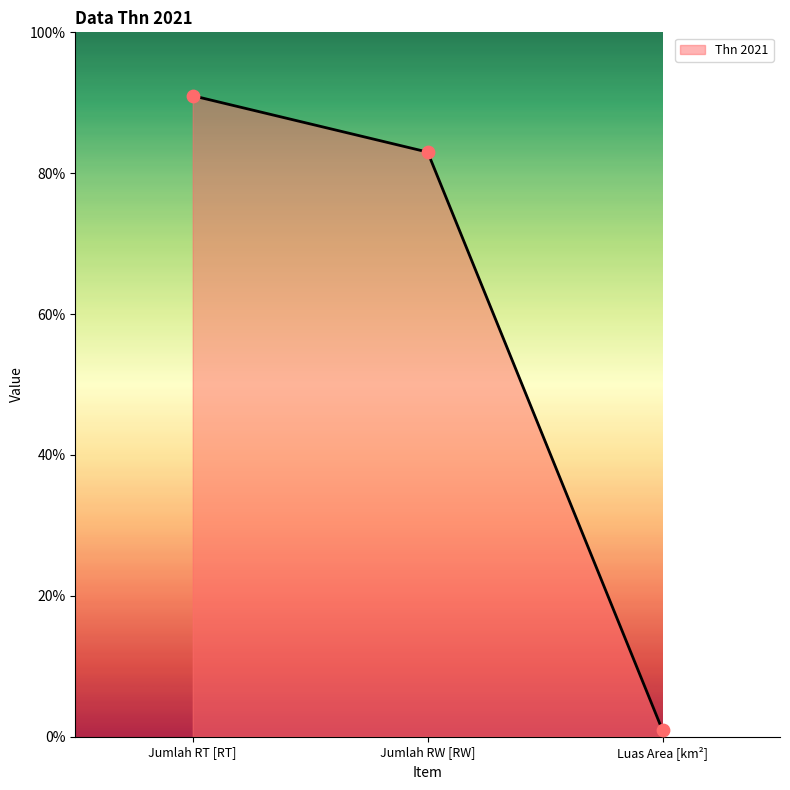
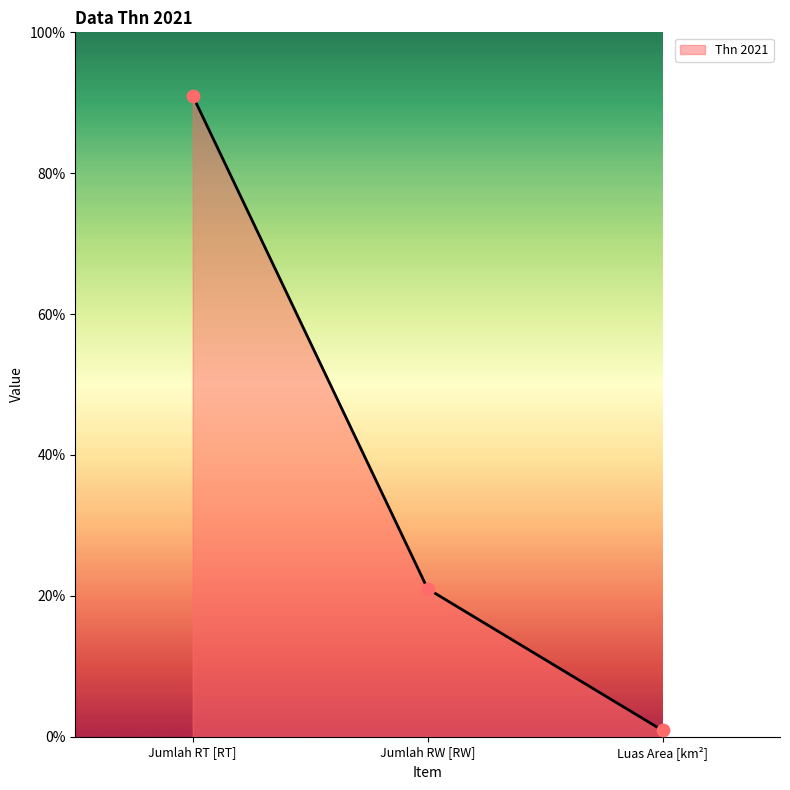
  {
    "Jumlah RT [RT]": "91%",
-   "Jumlah RW [RW]": "83%",
+   "Jumlah RW [RW]": "21%",
    "Luas Area [km²]": "1%"
  }
